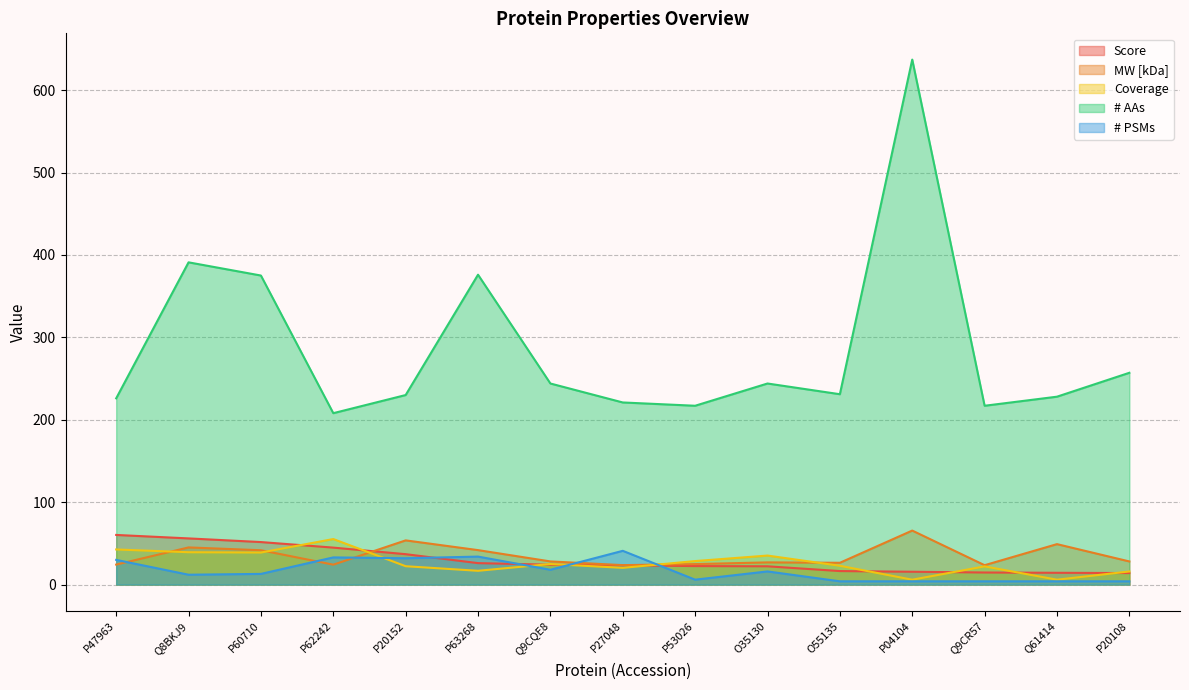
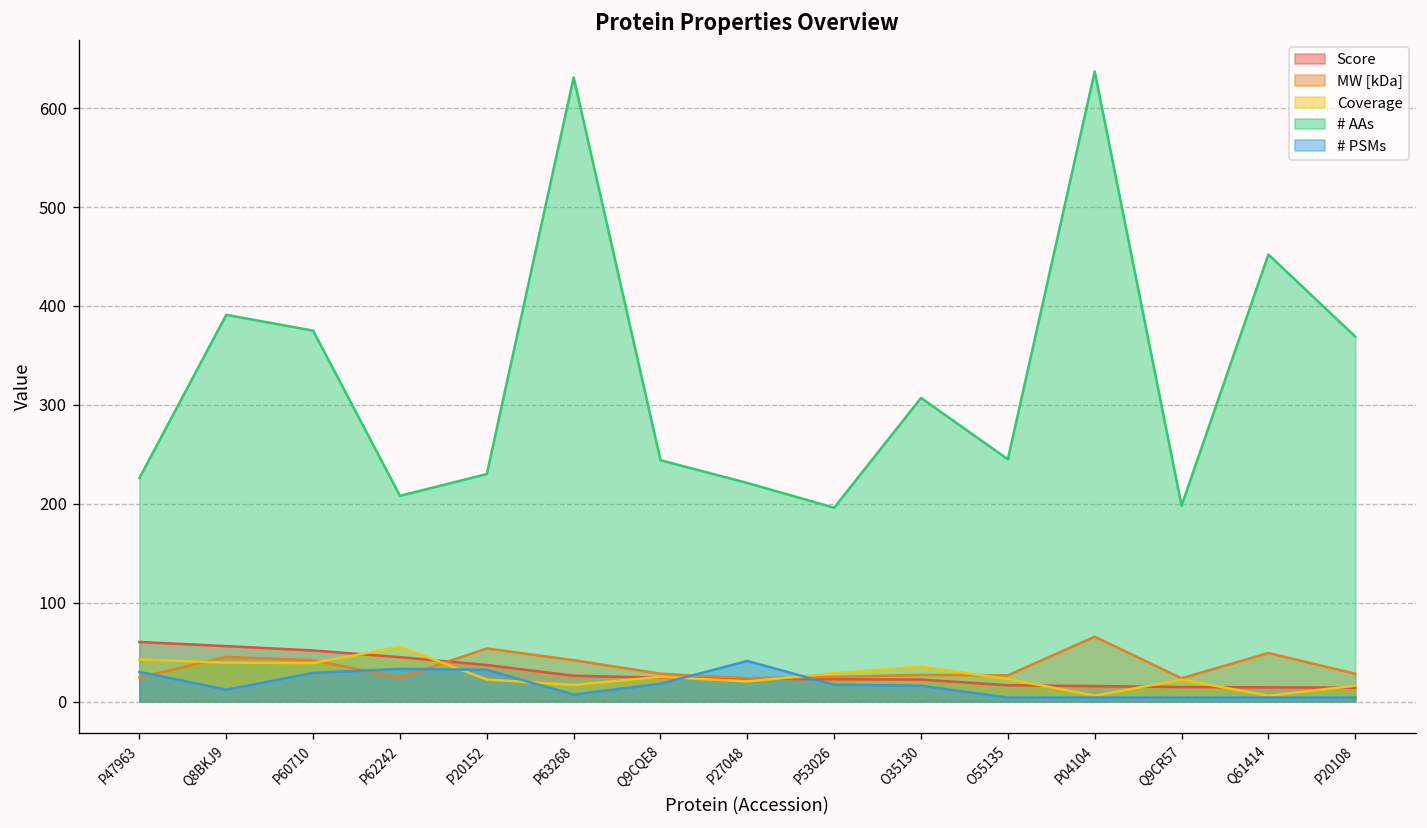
  {
    "# AAs": {
      "P47963": 230,
      "Q8BKJ9": 390,
      "P60710": 380,
      "P62242": 210,
      "P20152": 230,
-     "P63268": 380,
+     "P63268": 630,
      "Q9CQE8": 240,
      "P27048": 220,
-     "P53026": 220,
-     "O35130": 240,
-     "O55135": 230,
+     "P53026": 200,
+     "O35130": 310,
+     "O55135": 250,
      "P04104": 640,
-     "Q9CR57": 220,
-     "Q61414": 230,
-     "P20108": 260
+     "Q9CR57": 200,
+     "Q61414": 450,
+     "P20108": 370
    },
    "# PSMs": {
      "P47963": 30,
      "Q8BKJ9": 10,
-     "P60710": 10,
+     "P60710": 30,
      "P62242": 30,
      "P20152": 30,
-     "P63268": 30,
+     "P63268": 10,
      "Q9CQE8": 20,
      "P27048": 40,
-     "P53026": 10,
+     "P53026": 20,
      "O35130": 20,
      "O55135": 0,
      "Q9CR57": 0,
      "P20108": 0
    }
  }
